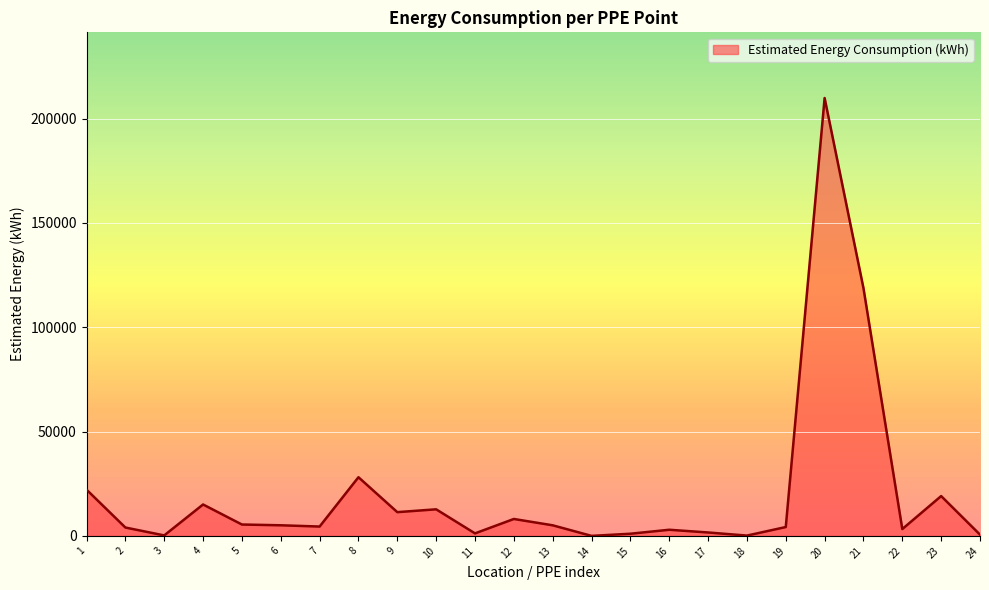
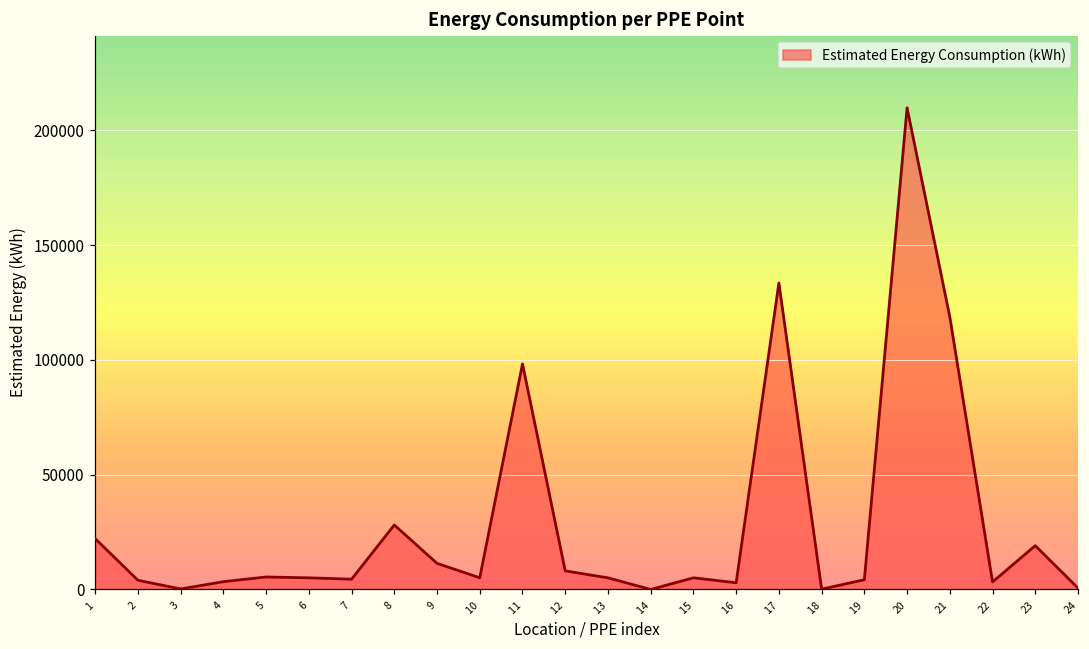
  {
    "1": 22000,
    "2": 4000,
    "3": 0,
-   "4": 15000,
+   "4": 3000,
    "5": 5000,
    "6": 5000,
    "7": 4000,
    "8": 28000,
    "9": 11000,
-   "10": 13000,
-   "11": 1000,
+   "10": 5000,
+   "11": 98000,
    "12": 8000,
    "13": 5000,
    "14": 0,
-   "15": 1000,
+   "15": 5000,
    "16": 3000,
-   "17": 2000,
+   "17": 134000,
    "18": 0,
    "19": 4000,
    "20": 210000,
    "21": 119000,
    "22": 3000,
    "23": 19000,
    "24": 1000
  }
